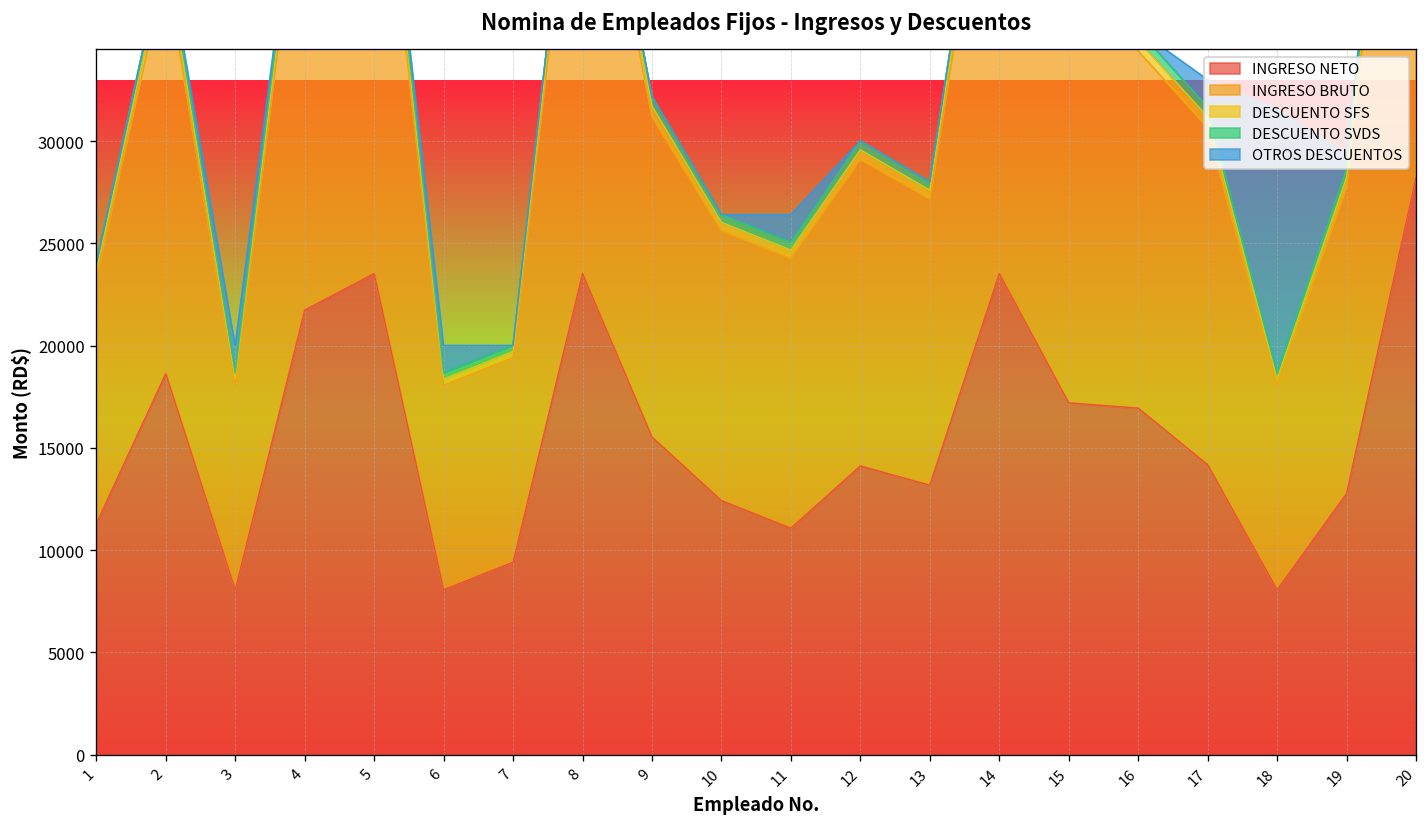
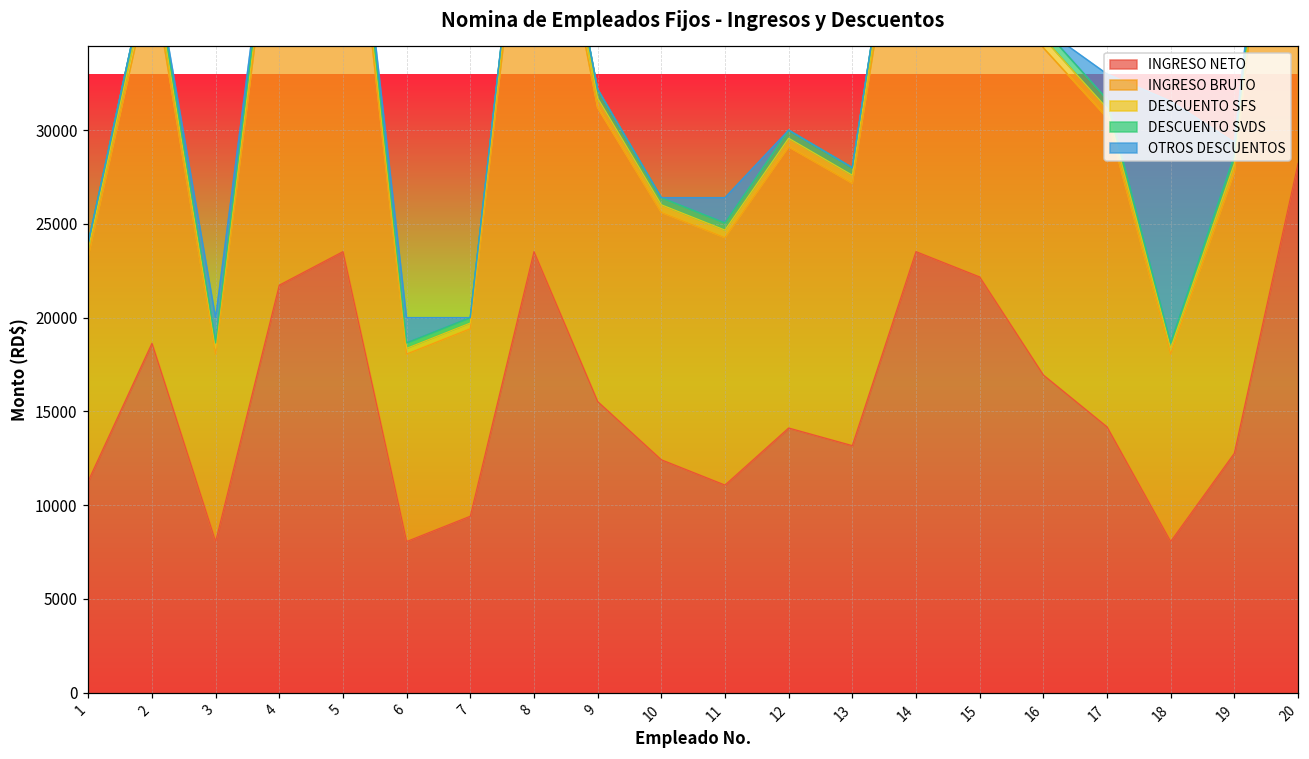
  {
    "INGRESO NETO": {
      "1": 11300,
      "2": 18600,
      "3": 8100,
      "4": 21700,
      "5": 23500,
      "6": 8100,
      "7": 9400,
      "8": 23500,
      "9": 15500,
      "10": 12400,
      "11": 11100,
      "12": 14100,
      "13": 13200,
      "14": 23500,
-     "15": 17200,
+     "15": 22200,
      "16": 16900,
      "17": 14200,
      "18": 8100,
      "19": 12800,
      "20": 28200
    },
    "DESCUENTO SVDS": {
      "3": 300,
      "6": 300,
      "11": 400,
      "18": 300
    },
    "OTROS DESCUENTOS": {
      "3": 1400,
      "6": 1400,
      "11": 1400
    }
  }
